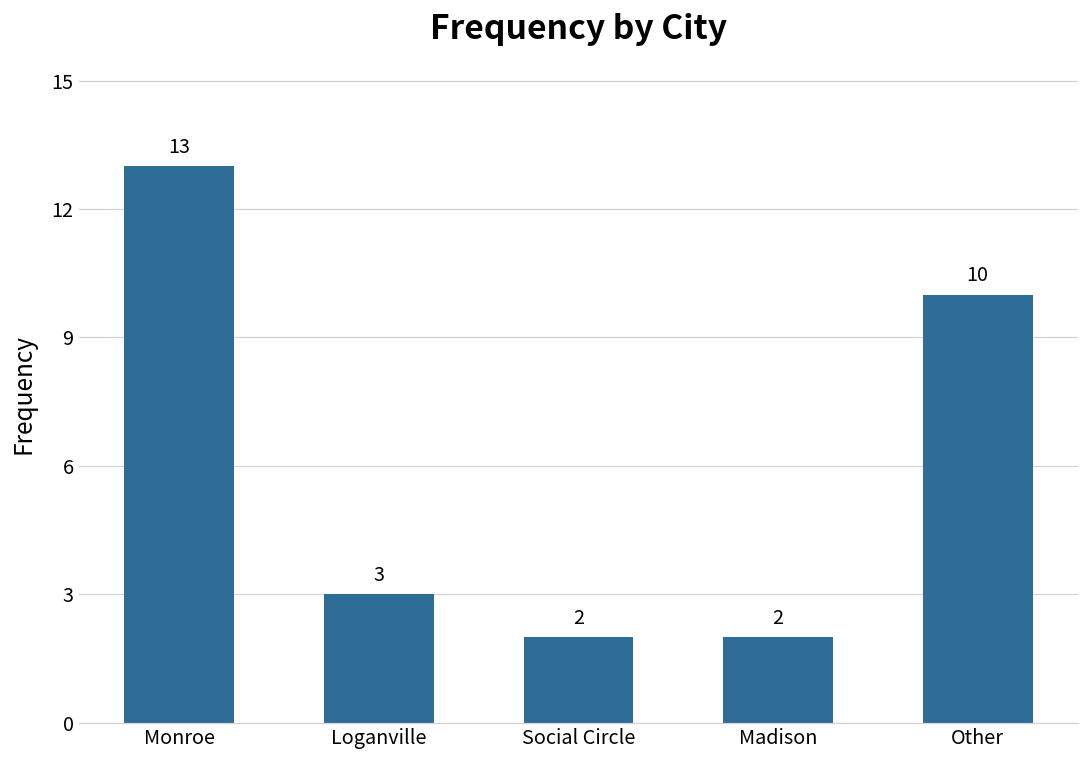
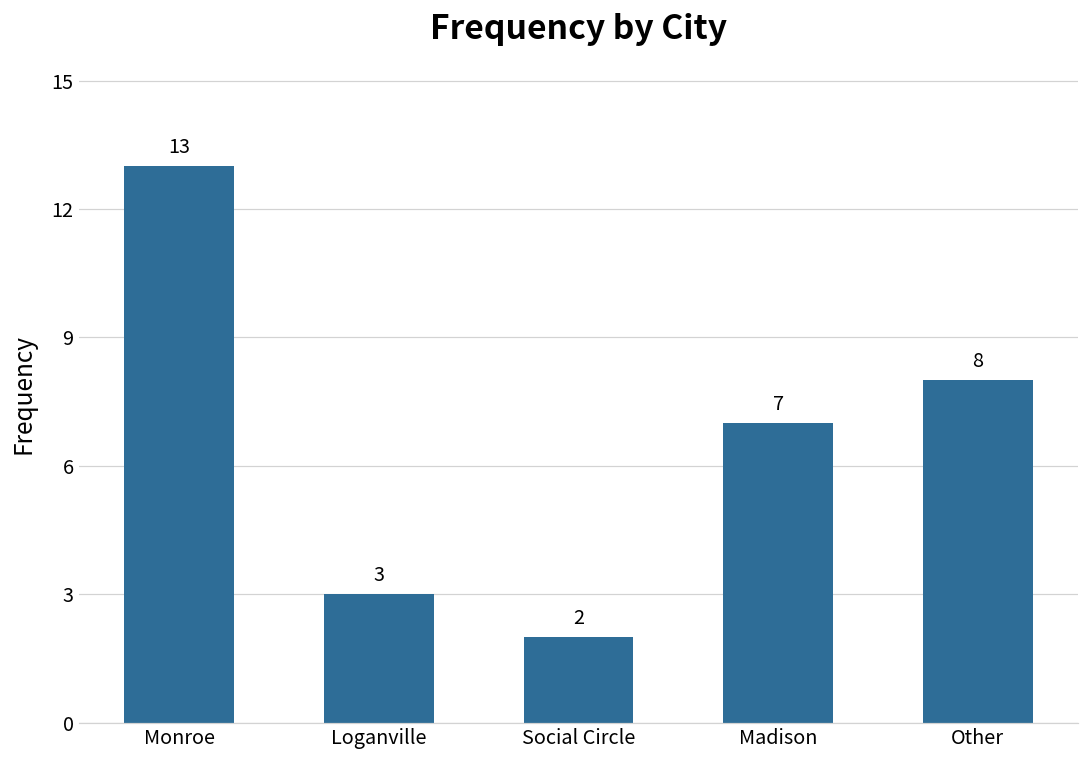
  {
    "Monroe": 13,
    "Loganville": 3,
    "Social Circle": 2,
-   "Madison": 2,
-   "Other": 10
+   "Madison": 7,
+   "Other": 8
  }
